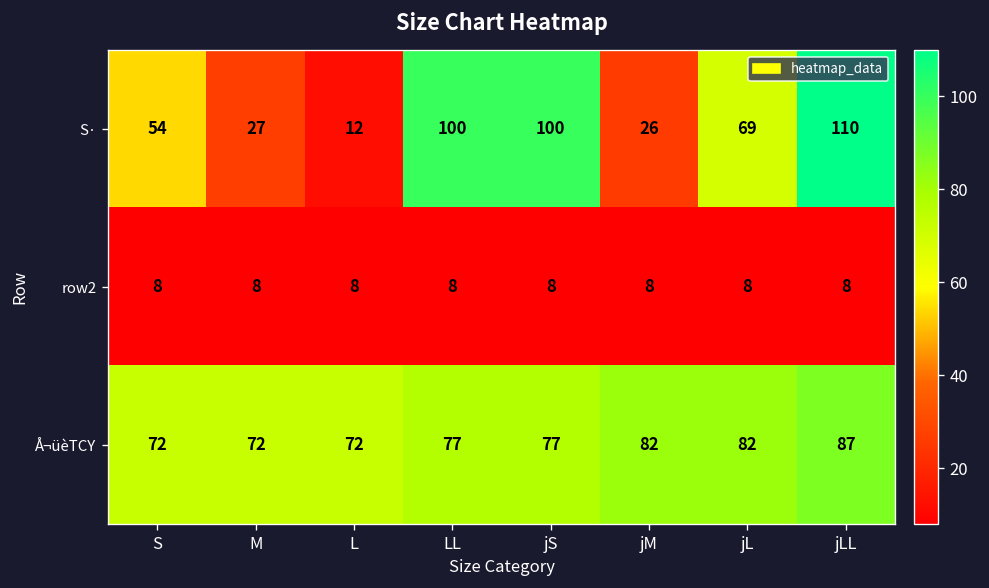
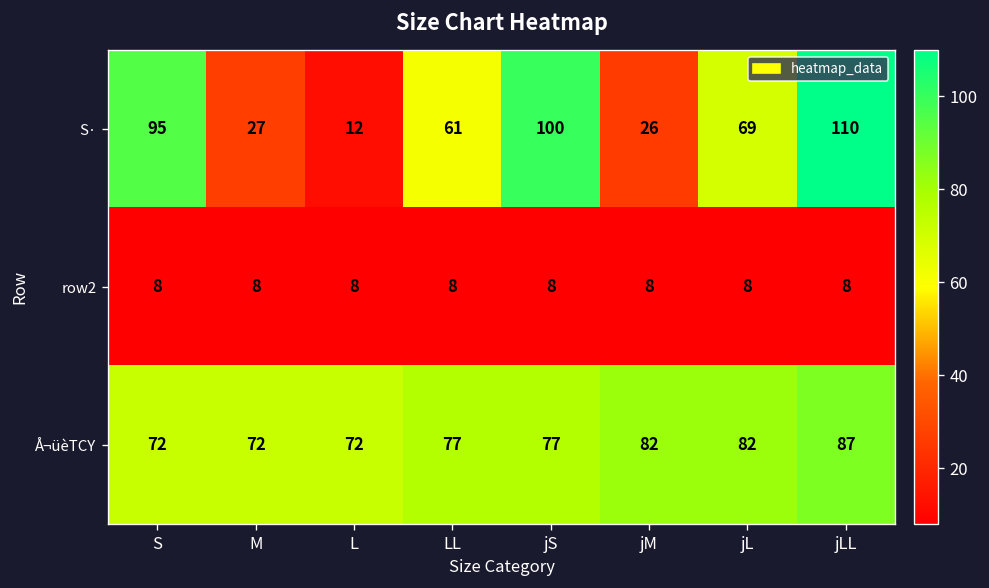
  {
    "S·": {
-     "S": 54,
+     "S": 95,
      "M": 27,
      "L": 12,
-     "LL": 100,
+     "LL": 61,
      "jS": 100,
      "jM": 26,
      "jL": 69,
      "jLL": 110
    },
    "row2": {
      "S": 8,
      "M": 8,
      "L": 8,
      "LL": 8,
      "jS": 8,
      "jM": 8,
      "jL": 8,
      "jLL": 8
    },
    "Å¬üèTCY": {
      "S": 72,
      "M": 72,
      "L": 72,
      "LL": 77,
      "jS": 77,
      "jM": 82,
      "jL": 82,
      "jLL": 87
    }
  }
